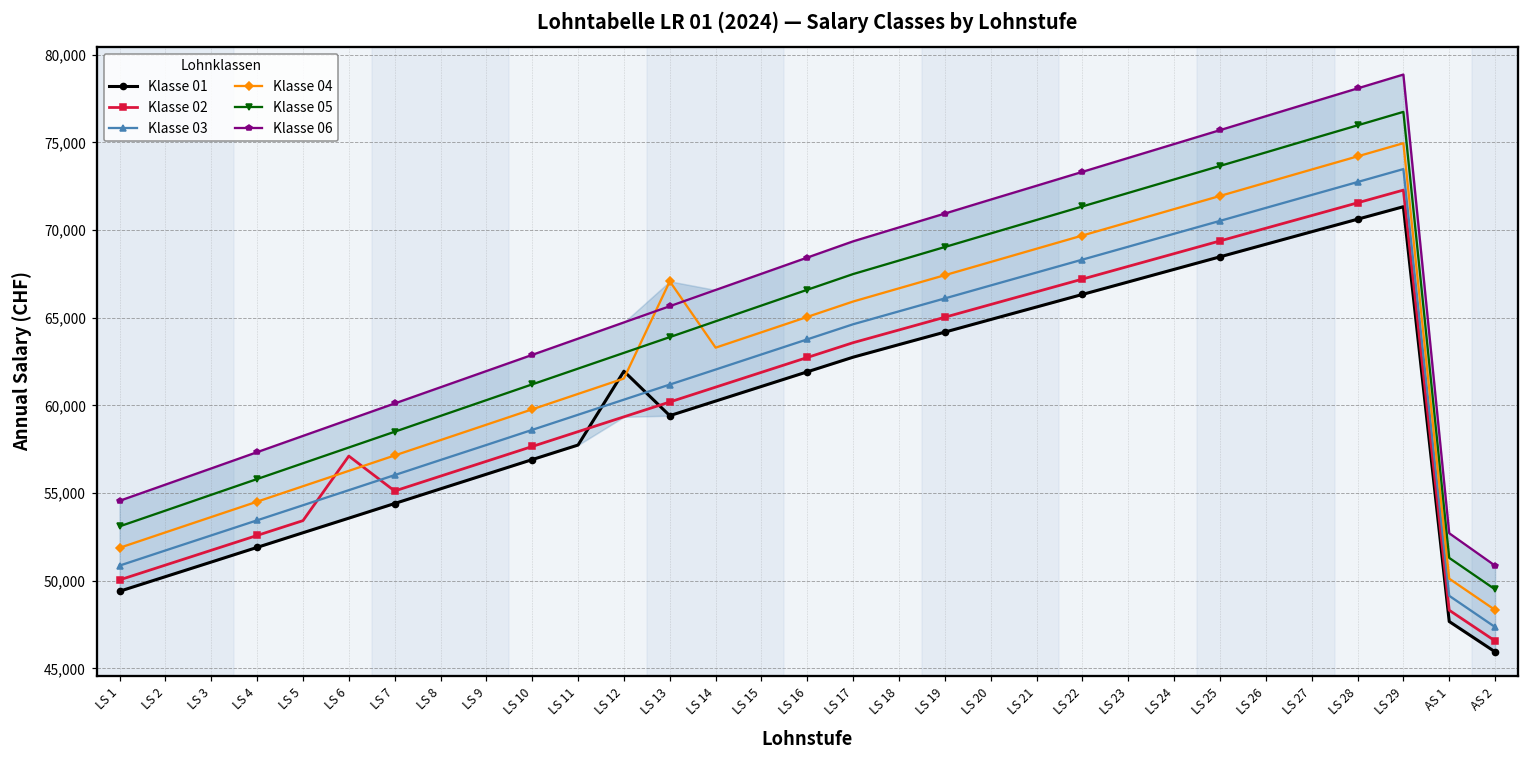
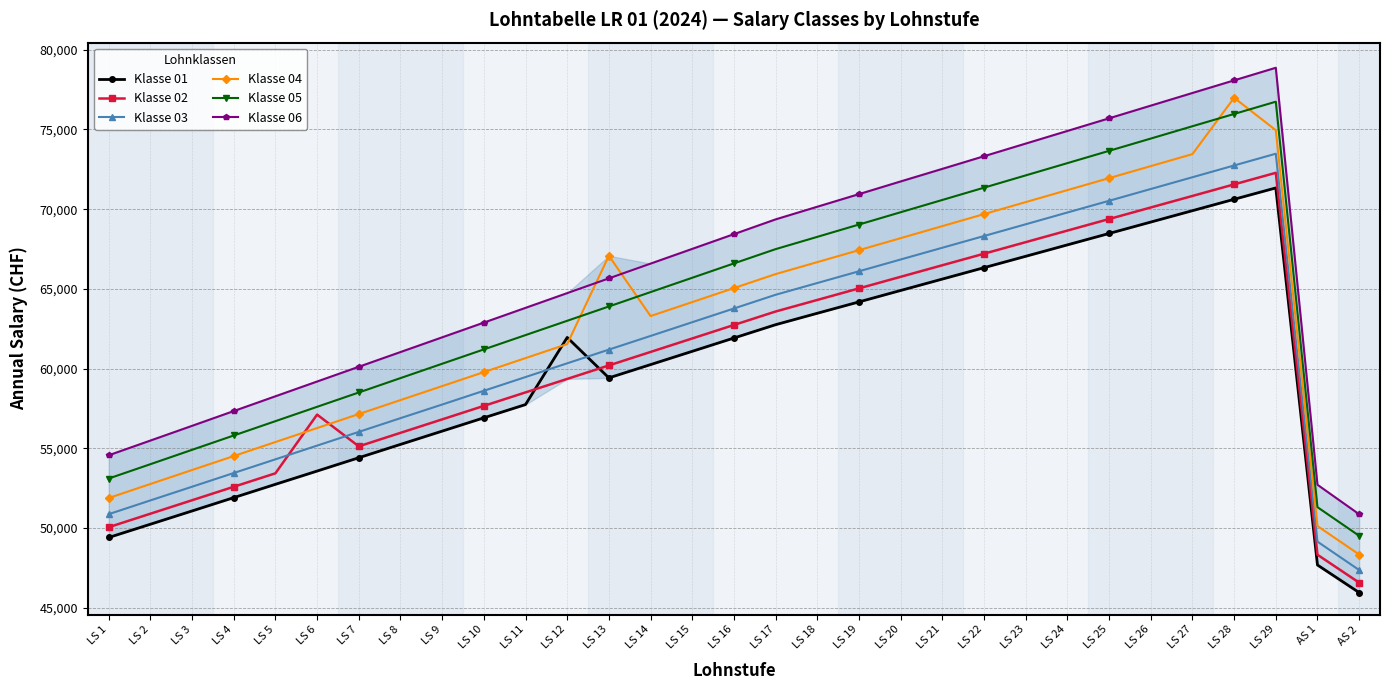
  {
    "Klasse 01": {
      "LS 1": "49,400",
      "LS 2": "50,200",
      "LS 3": "51,100",
      "LS 4": "51,900",
      "LS 5": "52,700",
      "LS 6": "53,600",
      "LS 7": "54,400",
      "LS 8": "55,200",
      "LS 9": "56,100",
      "LS 10": "56,900",
      "LS 11": "57,700",
      "LS 12": "62,000",
      "LS 13": "59,400",
      "LS 14": "60,300",
      "LS 15": "61,100",
      "LS 16": "61,900",
      "LS 17": "62,800",
      "LS 18": "63,500",
      "LS 19": "64,200",
      "LS 20": "64,900",
      "LS 21": "65,600",
      "LS 22": "66,300",
      "LS 23": "67,000",
      "LS 24": "67,800",
      "LS 25": "68,500",
      "LS 26": "69,200",
      "LS 27": "69,900",
      "LS 28": "70,600",
      "LS 29": "71,300",
      "AS 1": "47,700",
      "AS 2": "45,900"
    },
    "Klasse 02": {
      "LS 1": "50,100",
      "LS 2": "50,900",
      "LS 3": "51,700",
      "LS 4": "52,600",
      "LS 5": "53,400",
      "LS 6": "57,100",
      "LS 7": "55,100",
      "LS 8": "56,000",
      "LS 9": "56,800",
      "LS 10": "57,700",
      "LS 11": "58,500",
      "LS 12": "59,400",
      "LS 13": "60,200",
      "LS 14": "61,000",
      "LS 15": "61,900",
      "LS 16": "62,700",
      "LS 17": "63,600",
      "LS 18": "64,300",
      "LS 19": "65,000",
      "LS 20": "65,800",
      "LS 21": "66,500",
      "LS 22": "67,200",
      "LS 23": "67,900",
      "LS 24": "68,700",
      "LS 25": "69,400",
      "LS 26": "70,100",
      "LS 27": "70,800",
      "LS 28": "71,600",
      "LS 29": "72,300",
      "AS 1": "48,300",
      "AS 2": "46,600"
    },
    "Klasse 04": {
      "LS 1": "51,900",
      "LS 2": "52,800",
      "LS 3": "53,600",
      "LS 4": "54,500",
      "LS 5": "55,400",
      "LS 6": "56,300",
      "LS 7": "57,100",
      "LS 8": "58,000",
      "LS 9": "58,900",
      "LS 10": "59,800",
      "LS 11": "60,700",
      "LS 12": "61,500",
      "LS 14": "63,300",
      "LS 15": "64,200",
      "LS 16": "65,100",
      "LS 17": "65,900",
      "LS 18": "66,700",
      "LS 19": "67,400",
      "LS 20": "68,200",
      "LS 21": "68,900",
      "LS 22": "69,700",
      "LS 23": "70,400",
      "LS 24": "71,200",
      "LS 25": "71,900",
      "LS 26": "72,700",
      "LS 27": "73,500",
-     "LS 28": "74,200",
+     "LS 28": "77,000",
      "LS 29": "75,000",
      "AS 1": "50,100",
      "AS 2": "48,300"
    },
    "Klasse 05": {
      "LS 1": "53,100",
      "LS 2": "54,000",
      "LS 3": "54,900",
      "LS 4": "55,800",
      "LS 5": "56,700",
      "LS 6": "57,600",
      "LS 7": "58,500",
      "LS 8": "59,400",
      "LS 9": "60,300",
      "LS 10": "61,200",
      "LS 11": "62,100",
      "LS 12": "63,000",
      "LS 13": "63,900",
      "LS 14": "64,800",
      "LS 15": "65,700",
      "LS 16": "66,600",
      "LS 17": "67,500",
      "LS 18": "68,300",
      "LS 19": "69,000",
      "LS 20": "69,800",
      "LS 21": "70,600",
      "LS 22": "71,400",
      "LS 23": "72,100",
      "LS 24": "72,900",
      "LS 25": "73,700",
      "LS 26": "74,400",
      "LS 27": "75,200",
      "LS 28": "76,000",
      "LS 29": "76,700",
      "AS 1": "51,300",
      "AS 2": "49,500"
    },
    "Klasse 06": {
      "LS 13": "65,700"
    }
  }
